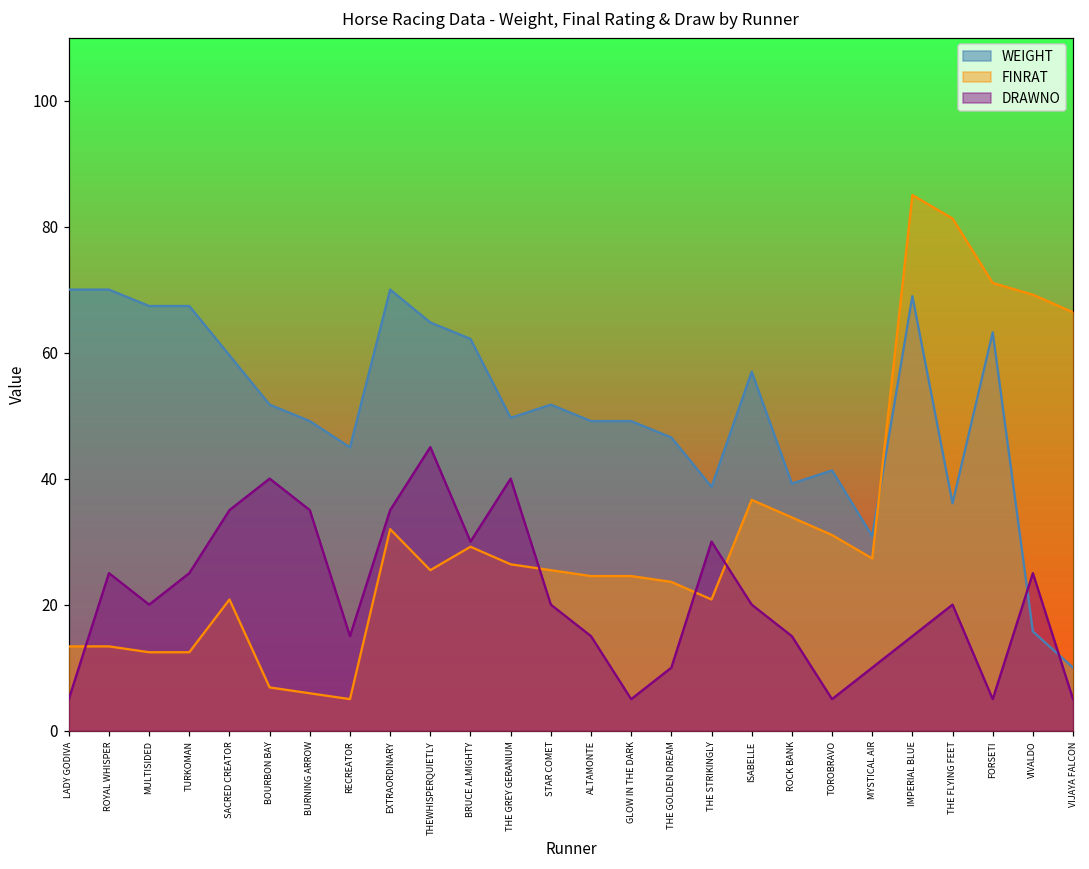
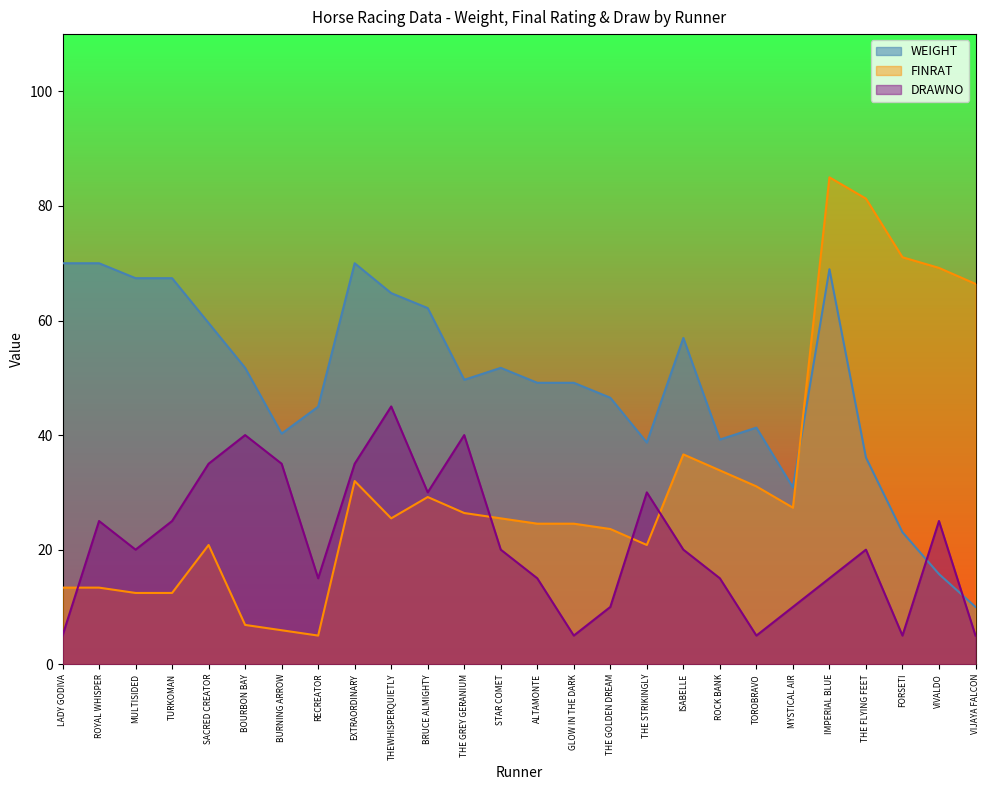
  {
    "WEIGHT": {
      "LADY GODIVA": 70,
      "ROYAL WHISPER": 70,
      "MULTISIDED": 67,
      "TURKOMAN": 67,
      "SACRED CREATOR": 60,
      "BOURBON BAY": 52,
-     "BURNING ARROW": 49,
+     "BURNING ARROW": 40,
      "RECREATOR": 45,
      "EXTRAORDINARY": 70,
      "THEWHISPERQUIETLY": 65,
      "BRUCE ALMIGHTY": 62,
      "THE GREY GERANIUM": 50,
      "STAR COMET": 52,
      "ALTAMONTE": 49,
      "GLOW IN THE DARK": 49,
      "THE GOLDEN DREAM": 47,
      "THE STRIKINGLY": 39,
      "ISABELLE": 57,
      "ROCK BANK": 39,
      "TOROBRAVO": 41,
      "MYSTICAL AIR": 31,
      "IMPERIAL BLUE": 69,
      "THE FLYING FEET": 36,
-     "FORSETI": 63,
+     "FORSETI": 23,
      "VIVALDO": 16,
      "VIJAYA FALCON": 10
    },
    "FINRAT": {
      "LADY GODIVA": 13,
      "ROYAL WHISPER": 13,
      "MULTISIDED": 12,
      "TURKOMAN": 12,
      "SACRED CREATOR": 21,
      "BOURBON BAY": 7,
      "BURNING ARROW": 6,
      "RECREATOR": 5,
      "EXTRAORDINARY": 32,
      "THEWHISPERQUIETLY": 25,
      "BRUCE ALMIGHTY": 29,
      "THE GREY GERANIUM": 26,
      "STAR COMET": 25,
      "ALTAMONTE": 25,
      "GLOW IN THE DARK": 25,
      "THE GOLDEN DREAM": 24,
      "THE STRIKINGLY": 21,
      "ISABELLE": 37,
      "ROCK BANK": 34,
      "TOROBRAVO": 31,
      "MYSTICAL AIR": 27,
      "IMPERIAL BLUE": 85,
      "THE FLYING FEET": 81,
      "FORSETI": 71,
      "VIVALDO": 69,
      "VIJAYA FALCON": 66
    },
    "DRAWNO": {
      "LADY GODIVA": 5,
      "ROYAL WHISPER": 25,
      "MULTISIDED": 20,
      "TURKOMAN": 25,
      "SACRED CREATOR": 35,
      "BOURBON BAY": 40,
      "BURNING ARROW": 35,
      "RECREATOR": 15,
      "EXTRAORDINARY": 35,
      "THEWHISPERQUIETLY": 45,
      "BRUCE ALMIGHTY": 30,
      "THE GREY GERANIUM": 40,
      "STAR COMET": 20,
      "ALTAMONTE": 15,
      "GLOW IN THE DARK": 5,
      "THE GOLDEN DREAM": 10,
      "THE STRIKINGLY": 30,
      "ISABELLE": 20,
      "ROCK BANK": 15,
      "TOROBRAVO": 5,
      "MYSTICAL AIR": 10,
      "IMPERIAL BLUE": 15,
      "THE FLYING FEET": 20,
      "FORSETI": 5,
      "VIVALDO": 25,
      "VIJAYA FALCON": 5
    }
  }
